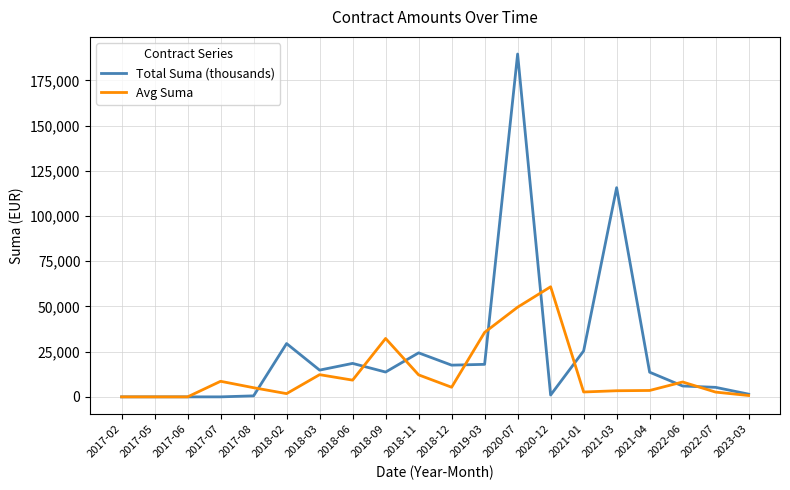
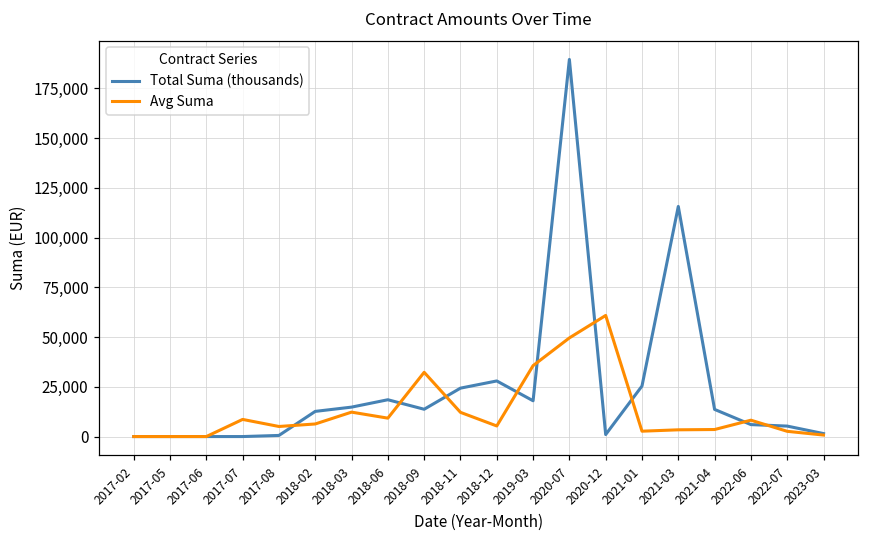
  {
    "Total Suma (thousands)": {
      "2017-07": "0",
      "2017-08": "1,000",
-     "2018-02": "29,000",
+     "2018-02": "13,000",
      "2018-03": "15,000",
      "2018-06": "19,000",
      "2018-09": "14,000",
      "2018-11": "24,000",
-     "2018-12": "18,000",
+     "2018-12": "28,000",
      "2019-03": "18,000",
      "2020-07": "190,000",
      "2020-12": "1,000",
      "2021-01": "25,000",
      "2021-03": "116,000",
      "2021-04": "14,000",
      "2022-06": "6,000",
      "2022-07": "5,000"
    },
    "Avg Suma": {
      "2017-07": "9,000",
      "2017-08": "5,000",
-     "2018-02": "2,000",
+     "2018-02": "6,000",
      "2018-03": "12,000",
      "2018-06": "9,000",
      "2018-09": "32,000",
      "2018-11": "12,000",
      "2018-12": "5,000",
      "2019-03": "36,000",
      "2020-07": "50,000",
      "2020-12": "61,000",
      "2021-01": "3,000",
      "2021-03": "3,000",
      "2021-04": "4,000",
      "2022-06": "8,000",
      "2022-07": "3,000"
    }
  }
